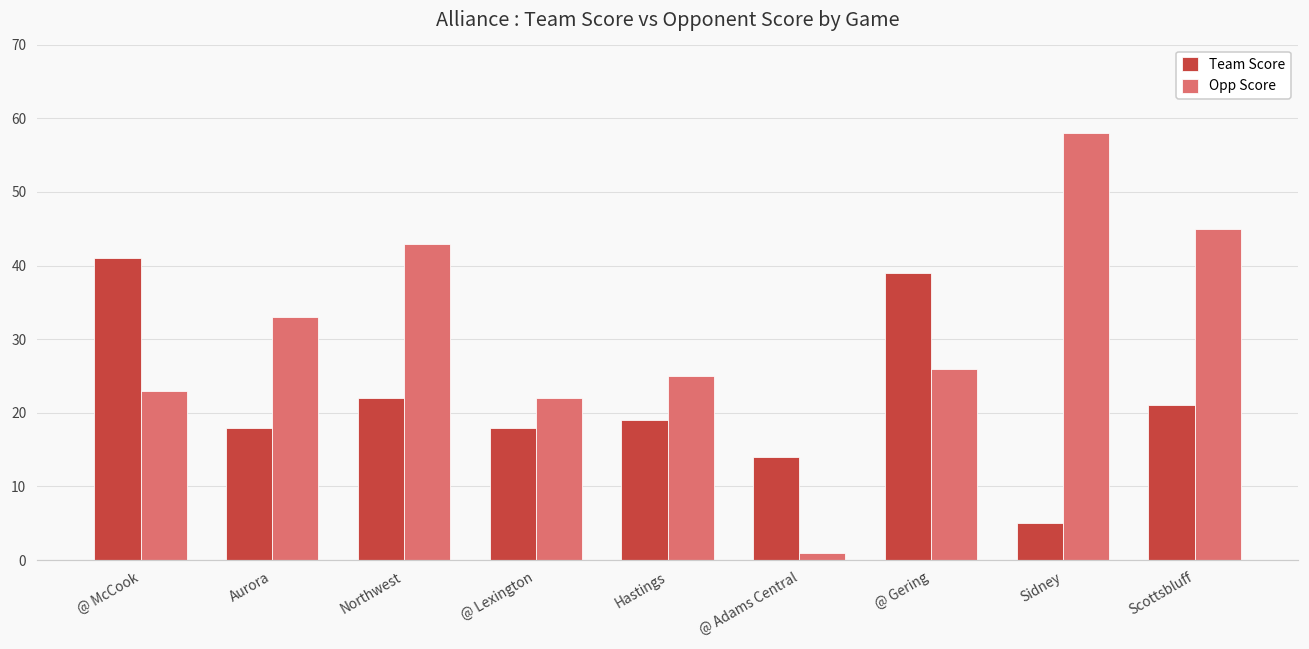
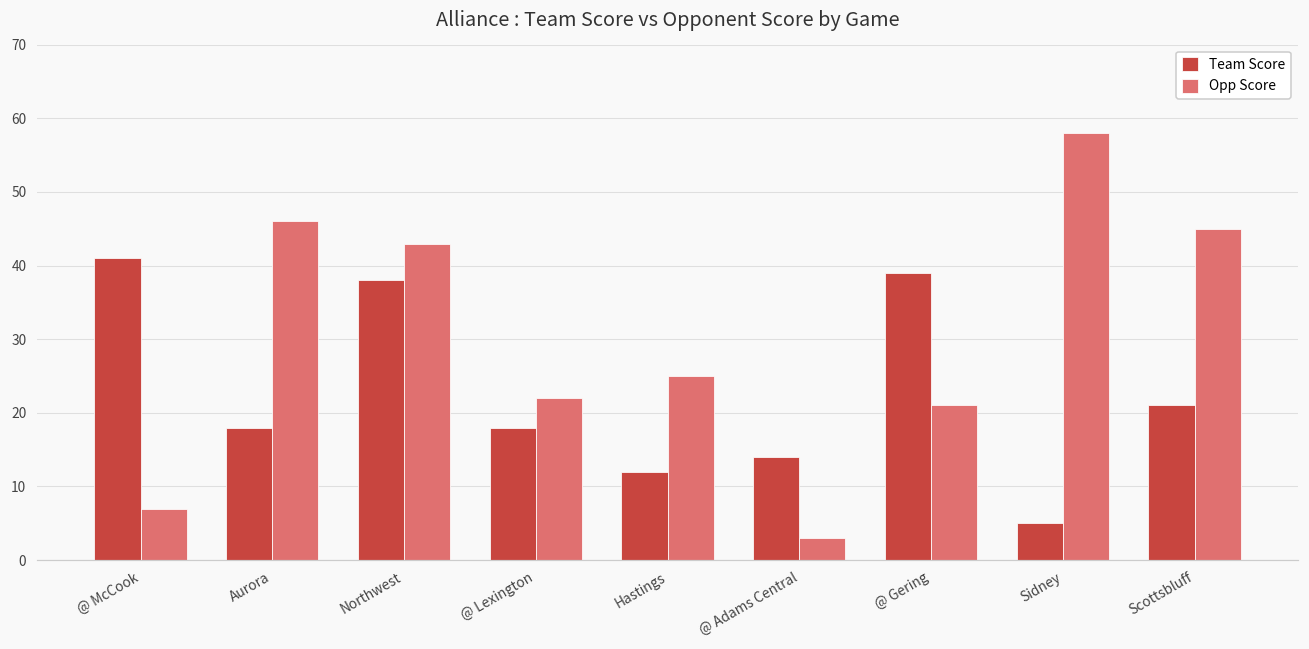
  {
    "Team Score": {
      "@ McCook": 41,
      "Aurora": 18,
-     "Northwest": 22,
+     "Northwest": 38,
      "@ Lexington": 18,
-     "Hastings": 19,
+     "Hastings": 12,
      "@ Adams Central": 14,
      "@ Gering": 39,
      "Sidney": 5,
      "Scottsbluff": 21
    },
    "Opp Score": {
-     "@ McCook": 23,
-     "Aurora": 33,
+     "@ McCook": 7,
+     "Aurora": 46,
      "Northwest": 43,
      "@ Lexington": 22,
      "Hastings": 25,
-     "@ Adams Central": 1,
-     "@ Gering": 26,
+     "@ Adams Central": 3,
+     "@ Gering": 21,
      "Sidney": 58,
      "Scottsbluff": 45
    }
  }
